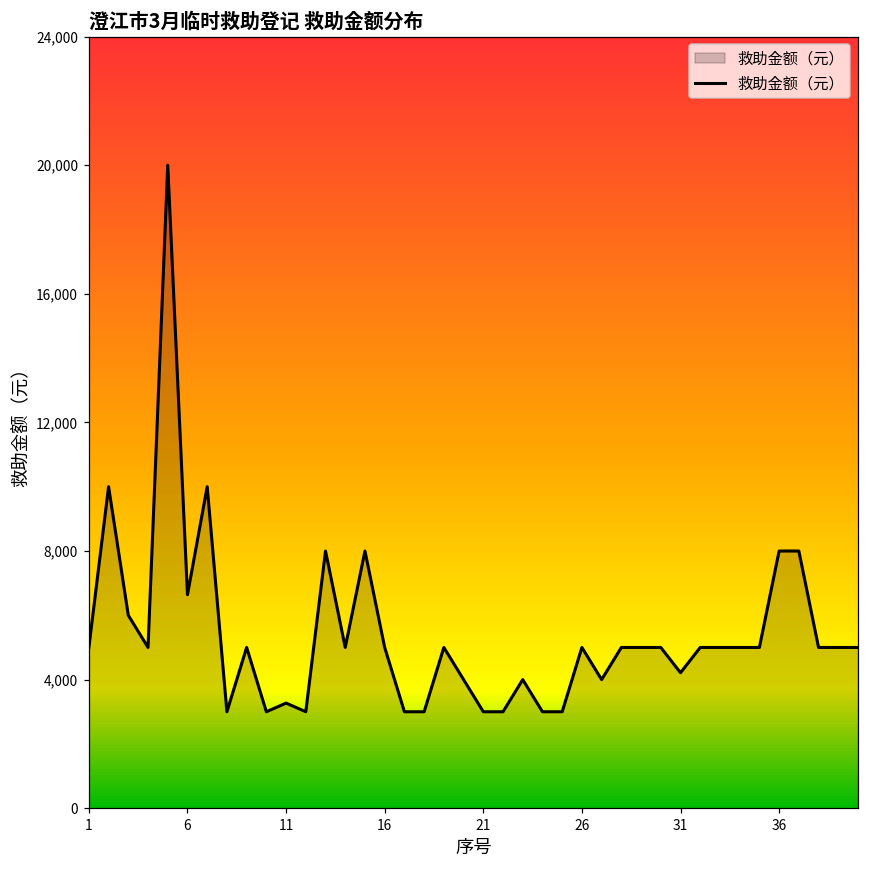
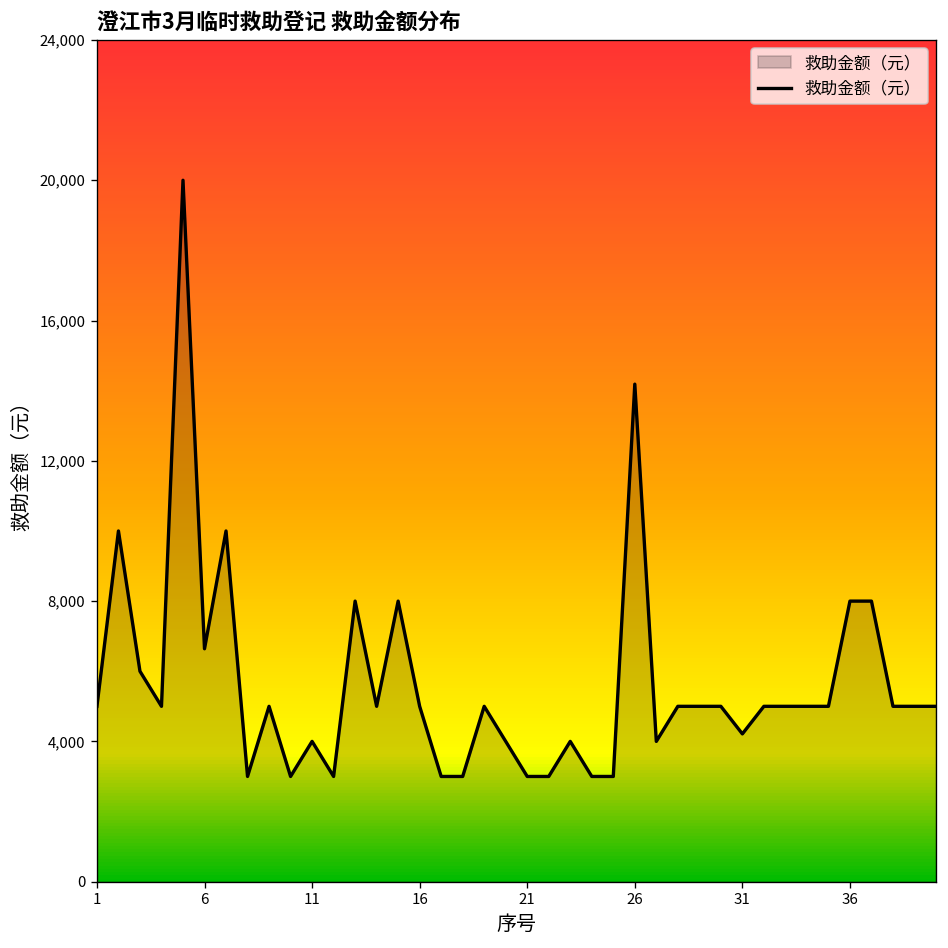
  {
    "1": "5,000",
    "6": "6,600",
-   "11": "3,300",
+   "11": "4,000",
    "16": "5,000",
    "21": "3,000",
-   "26": "5,000",
+   "26": "14,200",
    "31": "4,200",
    "36": "8,000"
  }
